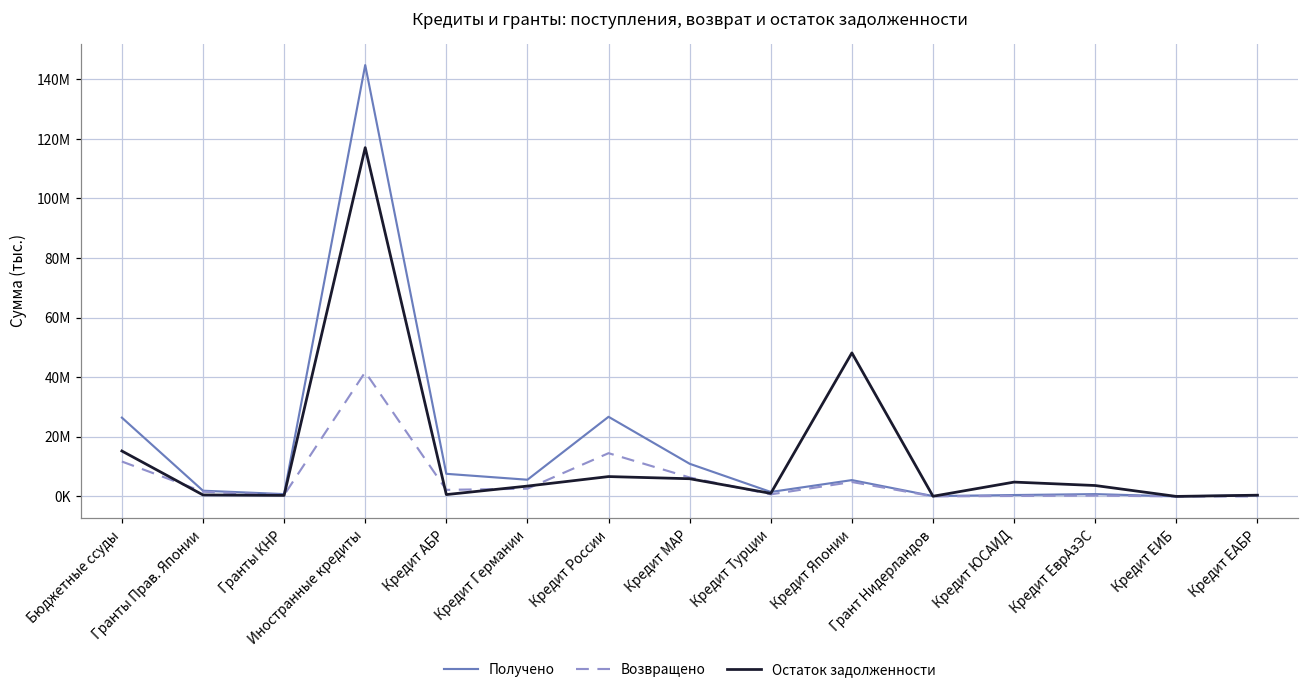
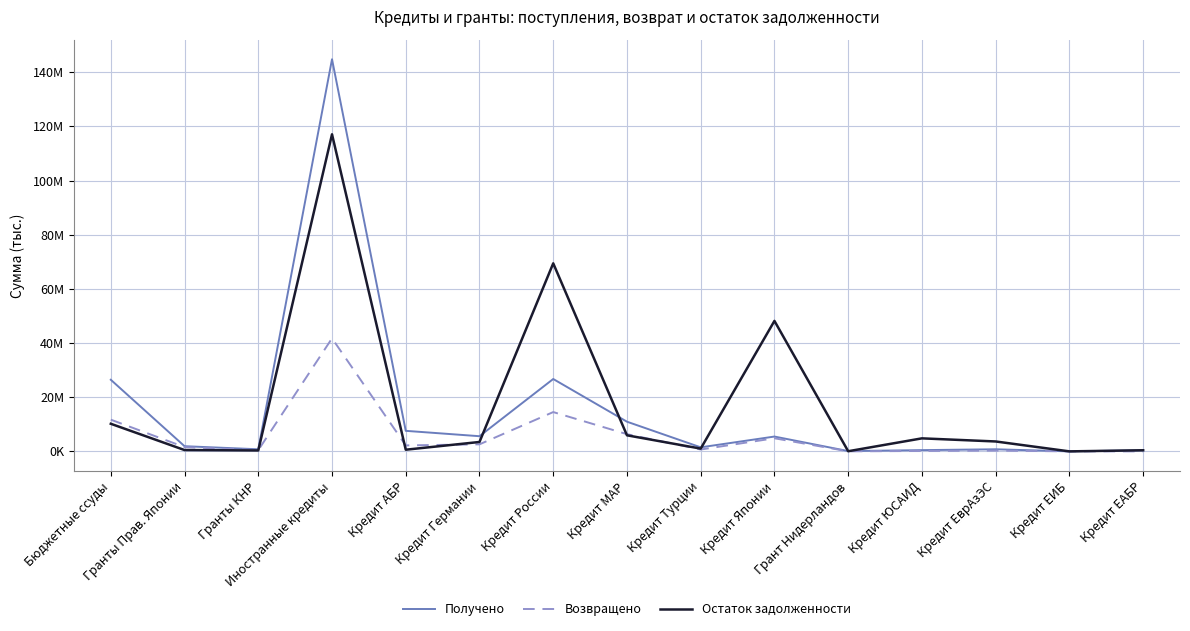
  {
    "Остаток задолженности": {
-     "Бюджетные ссуды": 15000000,
+     "Бюджетные ссуды": 10000000,
      "Гранты Прав. Японии": 0,
      "Иностранные кредиты": 117000000,
      "Кредит АБР": 1000000,
-     "Кредит России": 7000000,
+     "Кредит России": 69000000,
      "Кредит Японии": 48000000,
      "Кредит ЮСАИД": 5000000,
      "Кредит ЕврАзЭС": 4000000
    }
  }
